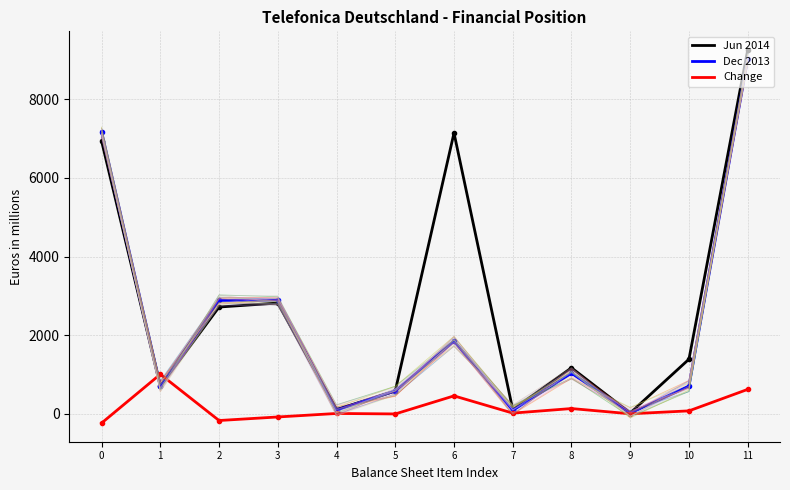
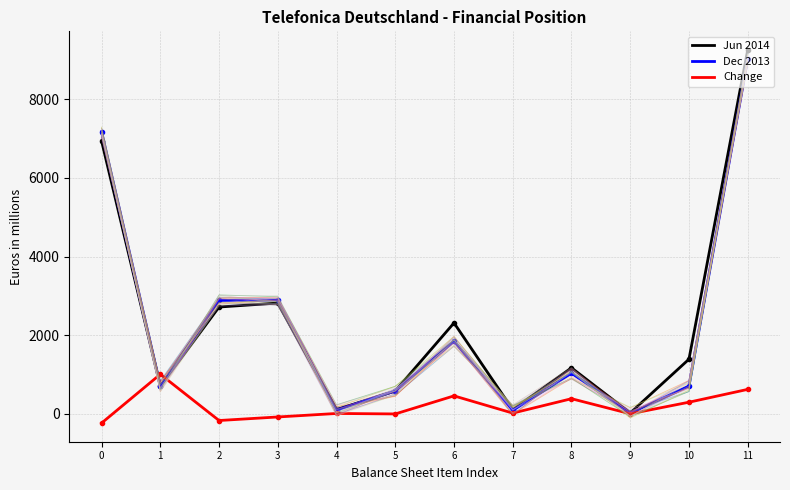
  {
    "Jun 2014": {
      "0": 6900,
-     "6": 7100,
+     "6": 2300,
      "10": 1400
    },
    "Change": {
      "0": -200,
      "1": 1000,
      "2": -200,
      "3": -100,
      "5": 0,
      "6": 500,
-     "8": 100,
-     "10": 100,
+     "8": 400,
+     "10": 300,
      "11": 600
    }
  }
